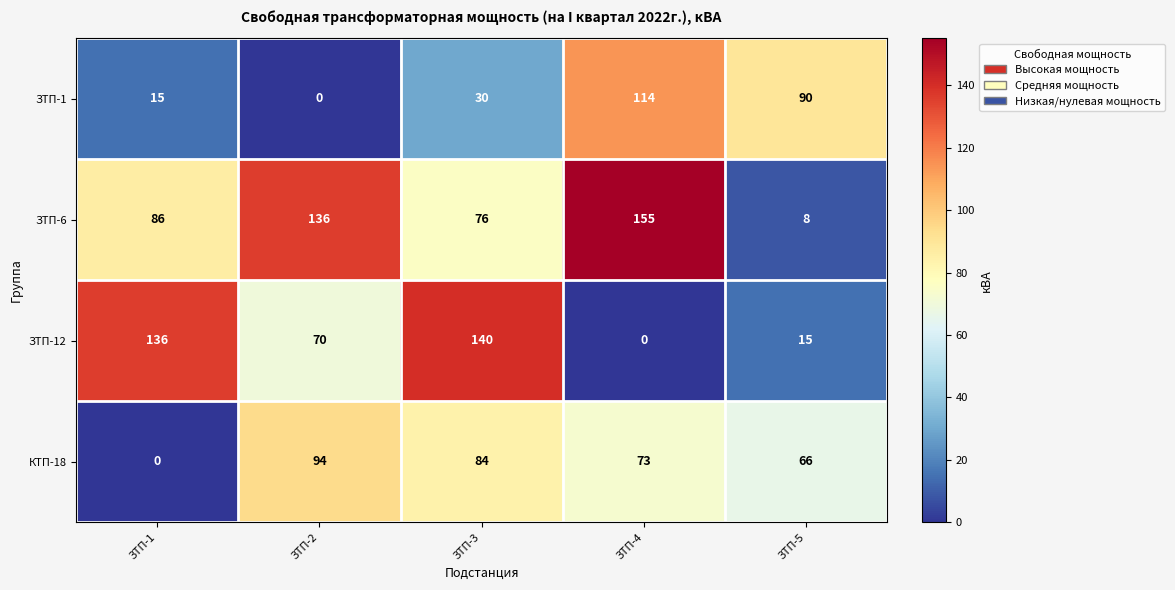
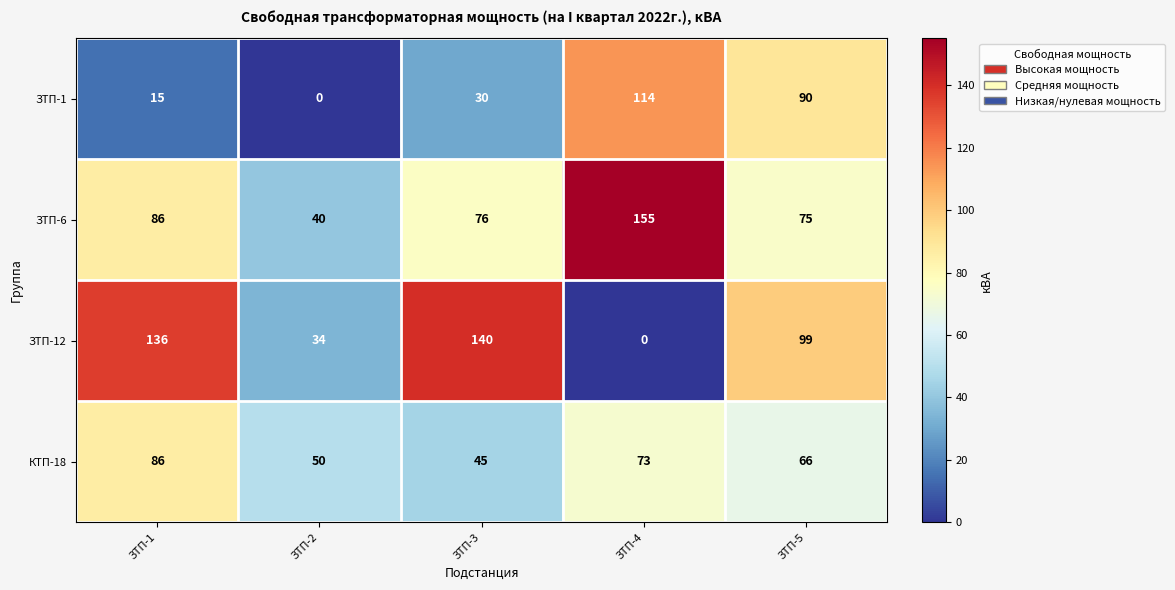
  {
    "ЗТП-1": {
      "ЗТП-1": 15,
      "ЗТП-2": 0,
      "ЗТП-3": 30,
      "ЗТП-4": 114,
      "ЗТП-5": 90
    },
    "ЗТП-6": {
      "ЗТП-1": 86,
-     "ЗТП-2": 136,
+     "ЗТП-2": 40,
      "ЗТП-3": 76,
      "ЗТП-4": 155,
-     "ЗТП-5": 8
+     "ЗТП-5": 75
    },
    "ЗТП-12": {
      "ЗТП-1": 136,
-     "ЗТП-2": 70,
+     "ЗТП-2": 34,
      "ЗТП-3": 140,
      "ЗТП-4": 0,
-     "ЗТП-5": 15
+     "ЗТП-5": 99
    },
    "КТП-18": {
-     "ЗТП-1": 0,
-     "ЗТП-2": 94,
-     "ЗТП-3": 84,
+     "ЗТП-1": 86,
+     "ЗТП-2": 50,
+     "ЗТП-3": 45,
      "ЗТП-4": 73,
      "ЗТП-5": 66
    }
  }
